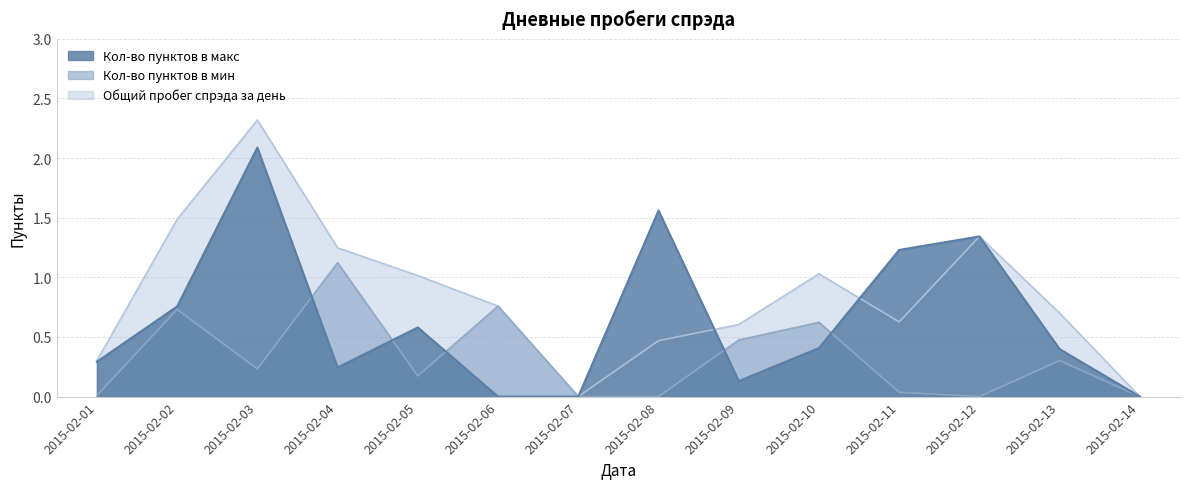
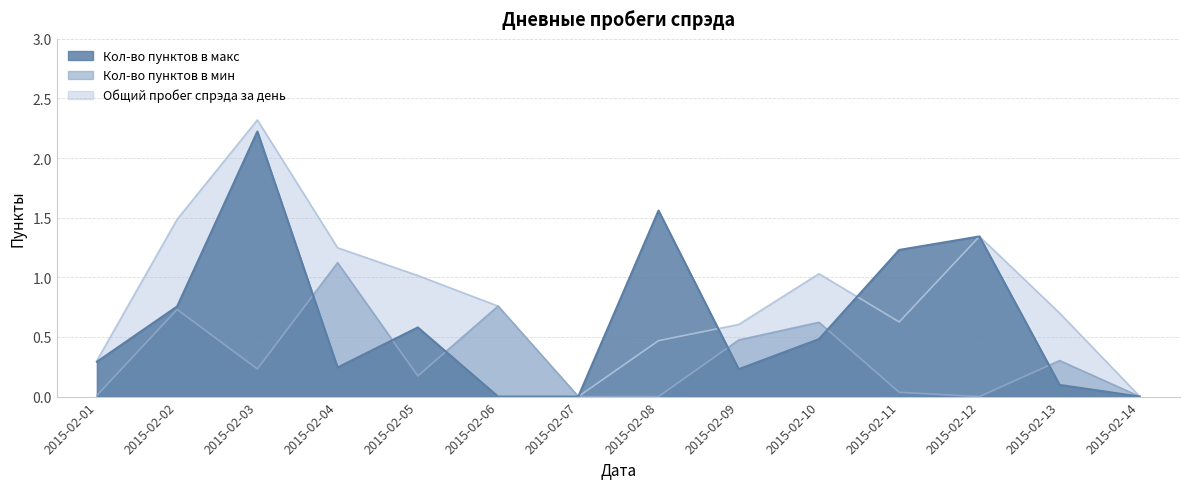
  {
    "Кол-во пунктов в макс": {
      "2015-02-02": 0.76,
-     "2015-02-03": 2.09,
+     "2015-02-03": 2.22,
      "2015-02-04": 0.24,
      "2015-02-05": 0.58,
      "2015-02-06": 0.00,
      "2015-02-08": 1.56,
-     "2015-02-09": 0.13,
-     "2015-02-10": 0.41,
+     "2015-02-09": 0.23,
+     "2015-02-10": 0.48,
      "2015-02-11": 1.23,
-     "2015-02-13": 0.40
+     "2015-02-13": 0.10
    }
  }
